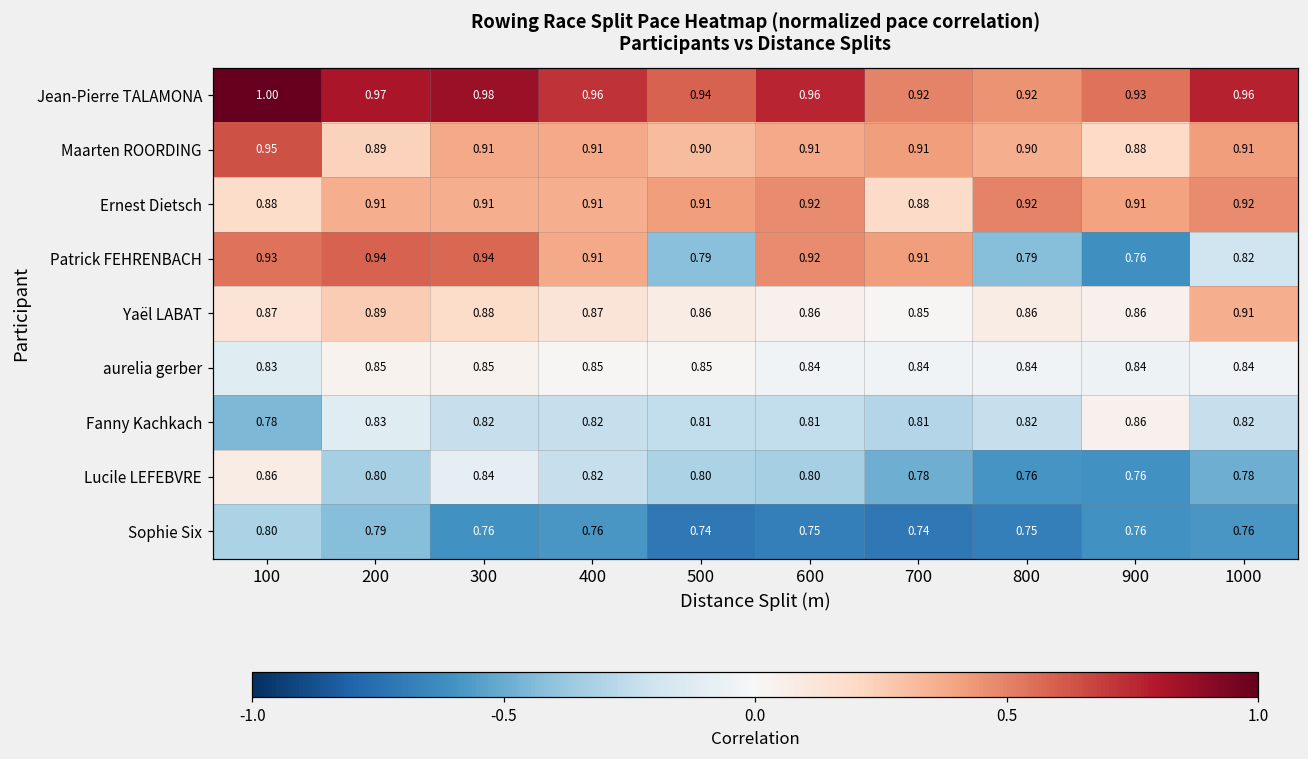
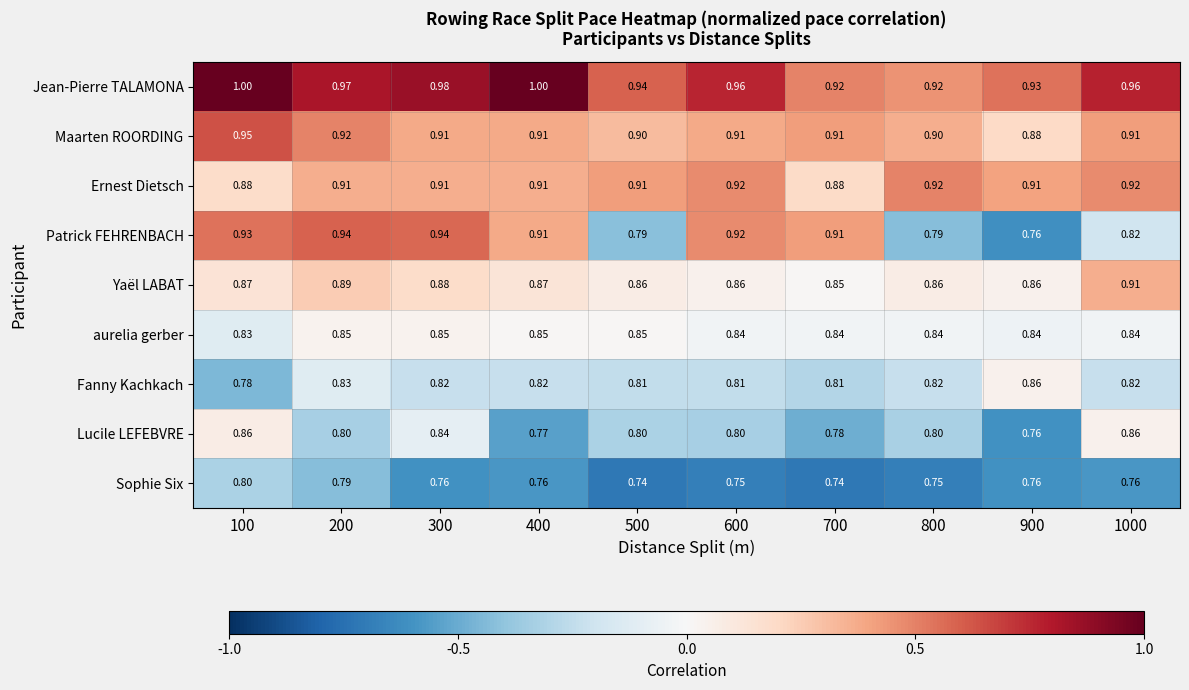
  {
    "Jean-Pierre TALAMONA": {
      "100": 1.00,
      "200": 0.97,
      "300": 0.98,
-     "400": 0.96,
+     "400": 1.00,
      "500": 0.94,
      "600": 0.96,
      "700": 0.92,
      "800": 0.92,
      "900": 0.93,
      "1000": 0.96
    },
    "Maarten ROORDING": {
      "100": 0.95,
-     "200": 0.89,
+     "200": 0.92,
      "300": 0.91,
      "400": 0.91,
      "500": 0.90,
      "600": 0.91,
      "700": 0.91,
      "800": 0.90,
      "900": 0.88,
      "1000": 0.91
    },
    "Ernest Dietsch": {
      "100": 0.88,
      "200": 0.91,
      "300": 0.91,
      "400": 0.91,
      "500": 0.91,
      "600": 0.92,
      "700": 0.88,
      "800": 0.92,
      "900": 0.91,
      "1000": 0.92
    },
    "Patrick FEHRENBACH": {
      "100": 0.93,
      "200": 0.94,
      "300": 0.94,
      "400": 0.91,
      "500": 0.79,
      "600": 0.92,
      "700": 0.91,
      "800": 0.79,
      "900": 0.76,
      "1000": 0.82
    },
    "Yaël LABAT": {
      "100": 0.87,
      "200": 0.89,
      "300": 0.88,
      "400": 0.87,
      "500": 0.86,
      "600": 0.86,
      "700": 0.85,
      "800": 0.86,
      "900": 0.86,
      "1000": 0.91
    },
    "aurelia gerber": {
      "100": 0.83,
      "200": 0.85,
      "300": 0.85,
      "400": 0.85,
      "500": 0.85,
      "600": 0.84,
      "700": 0.84,
      "800": 0.84,
      "900": 0.84,
      "1000": 0.84
    },
    "Fanny Kachkach": {
      "100": 0.78,
      "200": 0.83,
      "300": 0.82,
      "400": 0.82,
      "500": 0.81,
      "600": 0.81,
      "700": 0.81,
      "800": 0.82,
      "900": 0.86,
      "1000": 0.82
    },
    "Lucile LEFEBVRE": {
      "100": 0.86,
      "200": 0.80,
      "300": 0.84,
-     "400": 0.82,
+     "400": 0.77,
      "500": 0.80,
      "600": 0.80,
      "700": 0.78,
-     "800": 0.76,
+     "800": 0.80,
      "900": 0.76,
-     "1000": 0.78
+     "1000": 0.86
    },
    "Sophie Six": {
      "100": 0.80,
      "200": 0.79,
      "300": 0.76,
      "400": 0.76,
      "500": 0.74,
      "600": 0.75,
      "700": 0.74,
      "800": 0.75,
      "900": 0.76,
      "1000": 0.76
    }
  }
